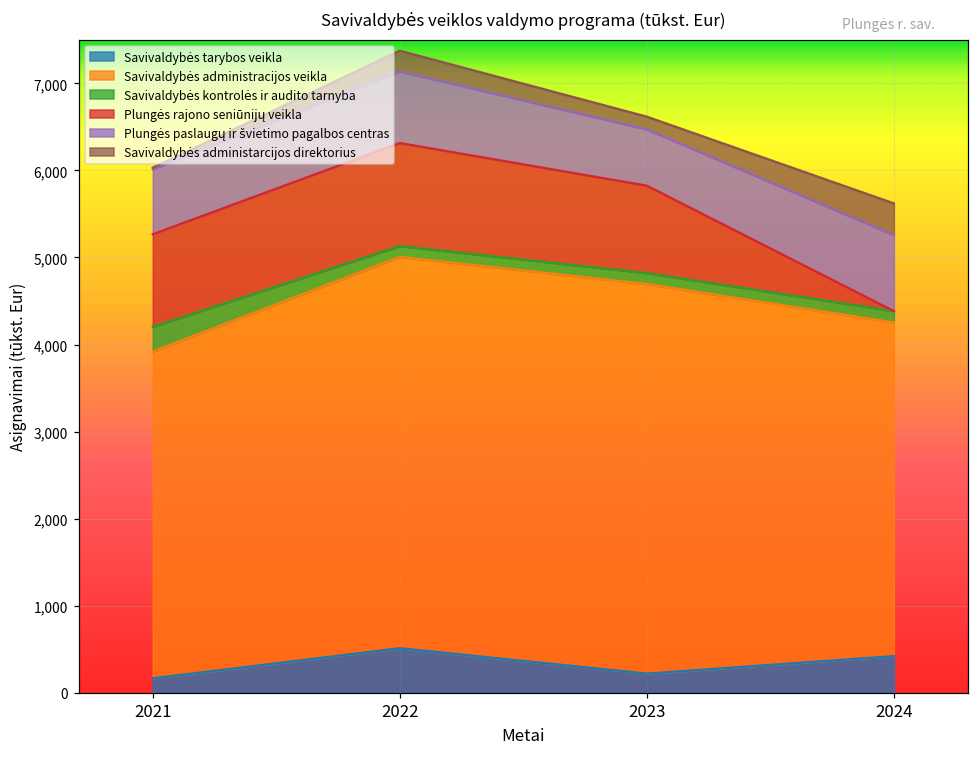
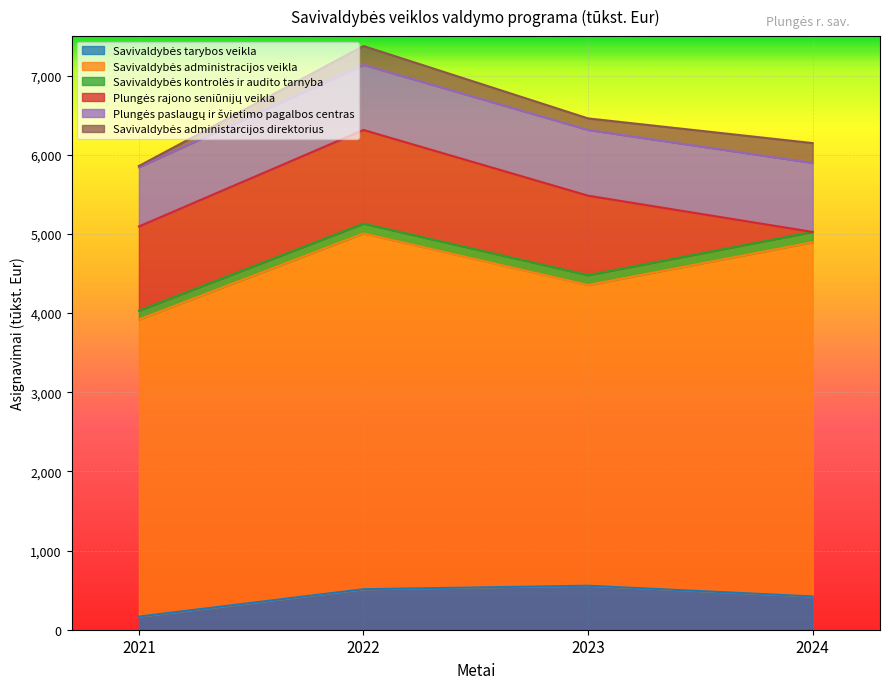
  {
    "Savivaldybės tarybos veikla": {
      "2021": "200",
      "2022": "500",
-     "2023": "200",
+     "2023": "600",
      "2024": "400"
    },
    "Savivaldybės administracijos veikla": {
      "2021": "3,800",
      "2022": "4,500",
-     "2023": "4,500",
-     "2024": "3,800"
+     "2023": "3,800",
+     "2024": "4,500"
    },
    "Savivaldybės kontrolės ir audito tarnyba": {
-     "2021": "300",
+     "2021": "100",
      "2022": "100",
      "2023": "100"
    },
    "Plungės rajono seniūnijų veikla": {
      "2021": "1,100",
      "2022": "1,200",
      "2023": "1,000"
    },
    "Plungės paslaugų ir švietimo pagalbos centras": {
      "2022": "800",
-     "2023": "600",
+     "2023": "800",
      "2024": "900"
    },
    "Savivaldybės administarcijos direktorius": {
      "2022": "200",
      "2023": "100",
-     "2024": "400"
+     "2024": "300"
    }
  }
